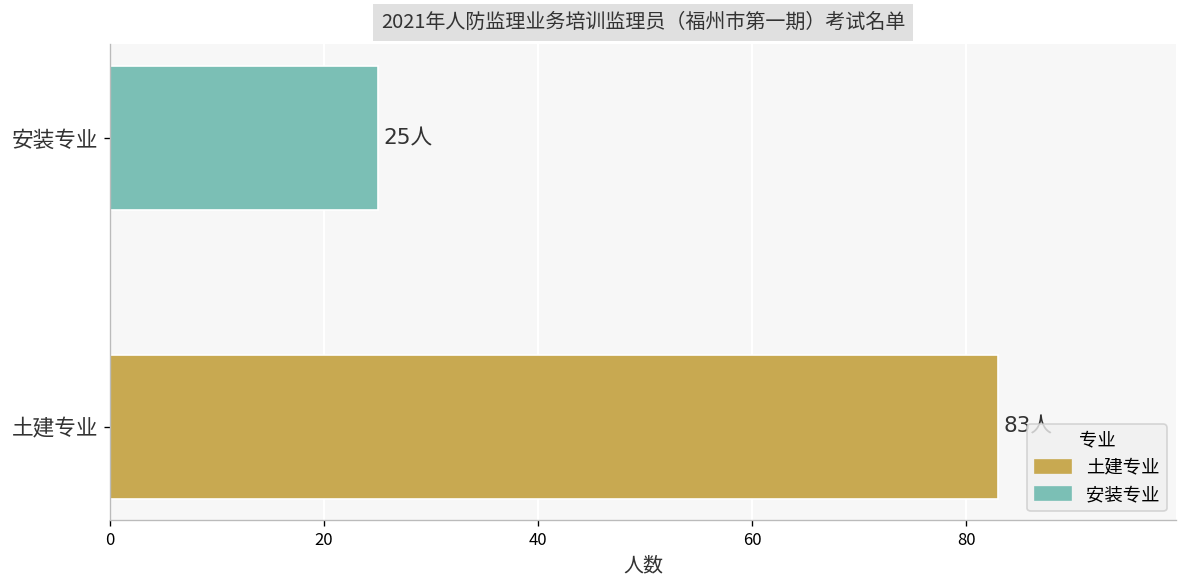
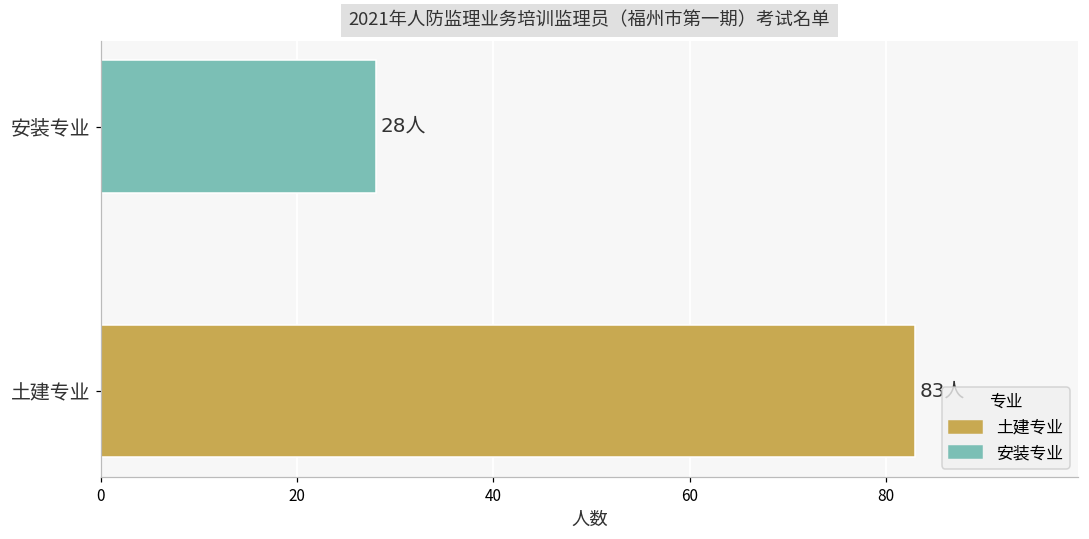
  {
-   "安装专业": "25人"
+   "安装专业": "28人"
  }
